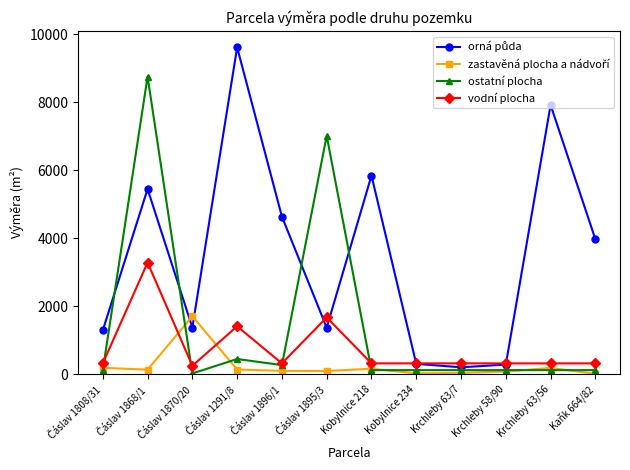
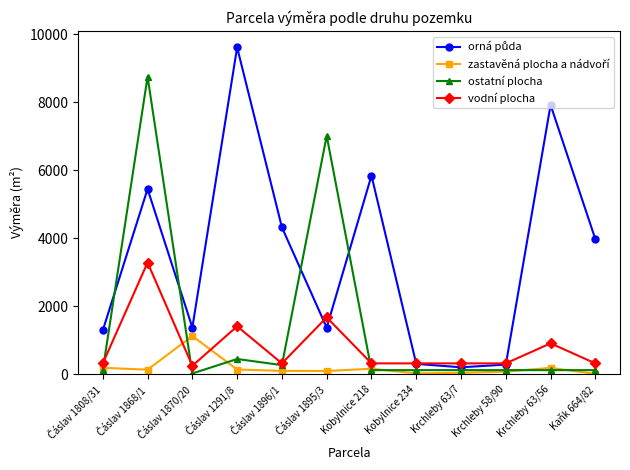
  {
    "orná půda": {
      "Čáslav 1808/31": 1300,
      "Čáslav 1868/1": 5400,
      "Čáslav 1870/20": 1400,
      "Čáslav 1291/8": 9600,
-     "Čáslav 1896/1": 4600,
+     "Čáslav 1896/1": 4300,
      "Čáslav 1895/3": 1400,
      "Kobylnice 218": 5800,
      "Krchleby 63/7": 200,
      "Kaňk 664/82": 4000
    },
    "zastavěná plocha a nádvoří": {
      "Čáslav 1868/1": 100,
-     "Čáslav 1870/20": 1700,
+     "Čáslav 1870/20": 1100,
      "Čáslav 1291/8": 100,
      "Čáslav 1896/1": 100,
      "Čáslav 1895/3": 100,
      "Kobylnice 234": 0,
      "Krchleby 63/7": 0,
      "Kaňk 664/82": 0
    },
    "ostatní plocha": {
      "Čáslav 1868/1": 8800,
      "Čáslav 1870/20": 0,
      "Čáslav 1291/8": 400,
      "Čáslav 1895/3": 7000,
      "Kobylnice 234": 100,
      "Krchleby 63/7": 100,
      "Kaňk 664/82": 100
    },
    "vodní plocha": {
      "Čáslav 1808/31": 300,
      "Čáslav 1868/1": 3300,
      "Čáslav 1870/20": 200,
      "Čáslav 1291/8": 1400,
      "Čáslav 1895/3": 1700,
      "Kobylnice 218": 300,
      "Krchleby 63/7": 300,
-     "Krchleby 63/56": 300,
+     "Krchleby 63/56": 900,
      "Kaňk 664/82": 300
    }
  }
